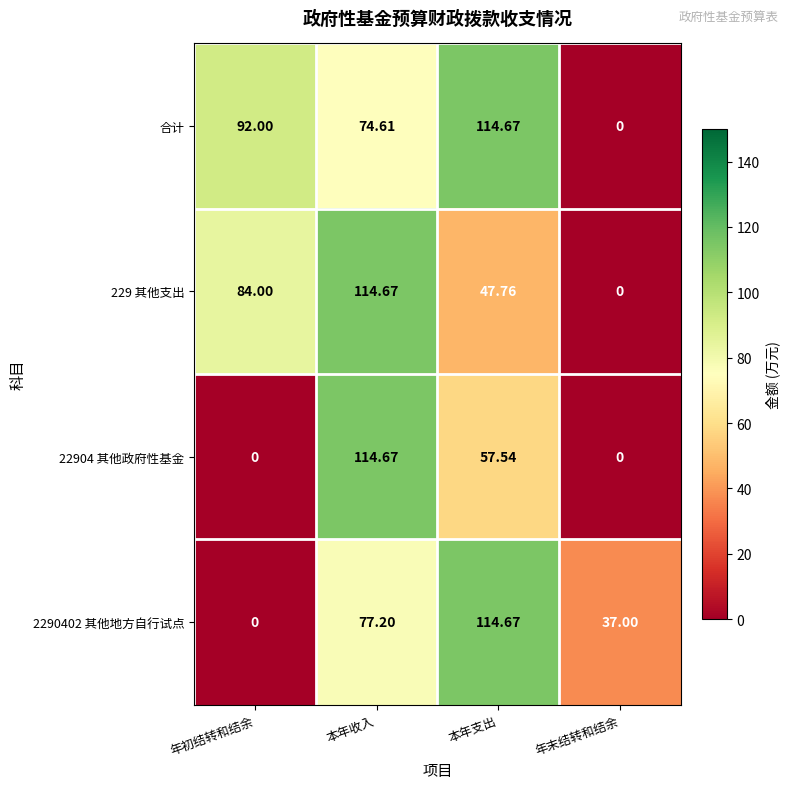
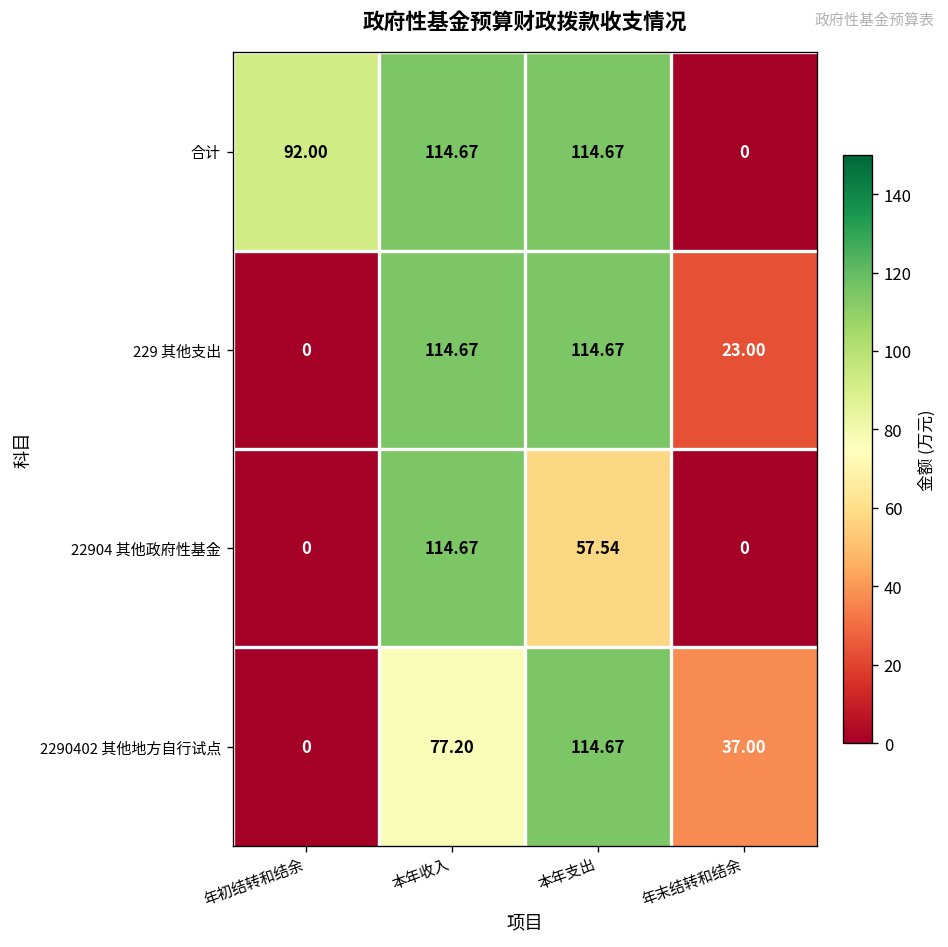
  {
    "合计": {
      "年初结转和结余": 92.00,
-     "本年收入": 74.61,
+     "本年收入": 114.67,
      "本年支出": 114.67,
      "年末结转和结余": 0
    },
    "229 其他支出": {
-     "年初结转和结余": 84.00,
+     "年初结转和结余": 0,
      "本年收入": 114.67,
-     "本年支出": 47.76,
-     "年末结转和结余": 0
+     "本年支出": 114.67,
+     "年末结转和结余": 23.00
    },
    "22904 其他政府性基金": {
      "年初结转和结余": 0,
      "本年收入": 114.67,
      "本年支出": 57.54,
      "年末结转和结余": 0
    },
    "2290402 其他地方自行试点": {
      "年初结转和结余": 0,
      "本年收入": 77.20,
      "本年支出": 114.67,
      "年末结转和结余": 37.00
    }
  }
